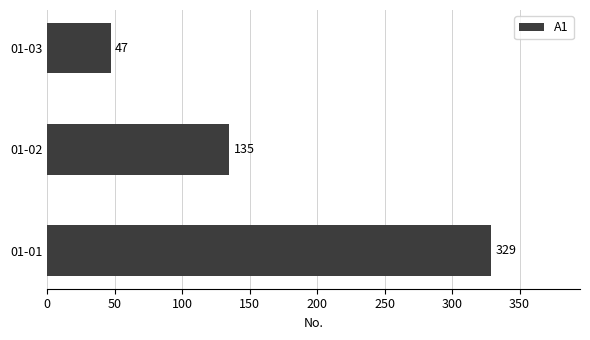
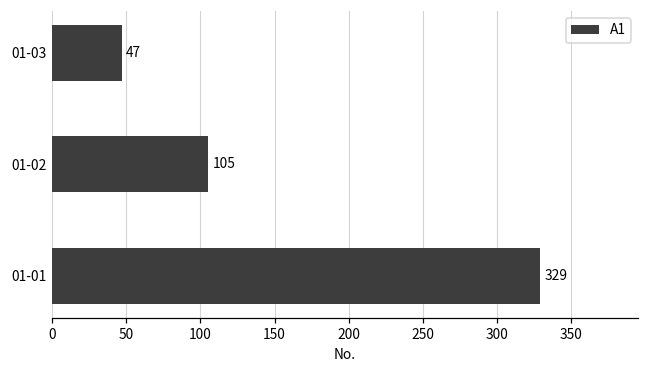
  {
    "01-03": 47,
-   "01-02": 135,
+   "01-02": 105,
    "01-01": 329
  }
